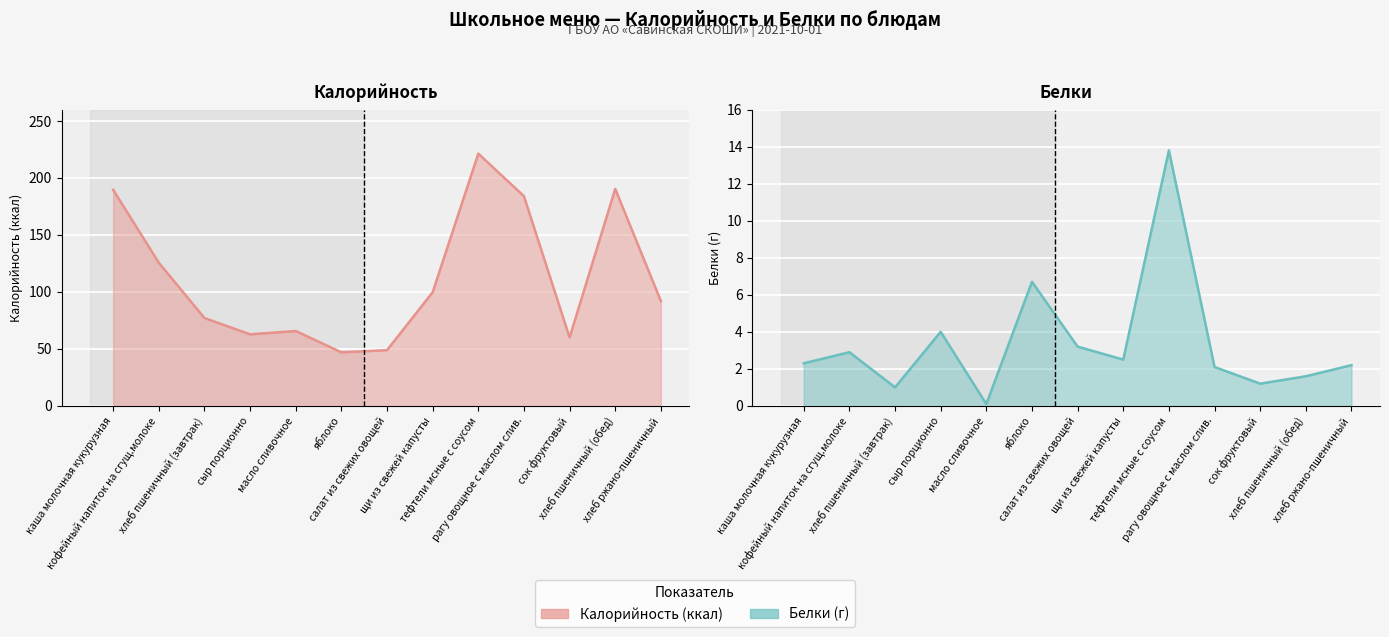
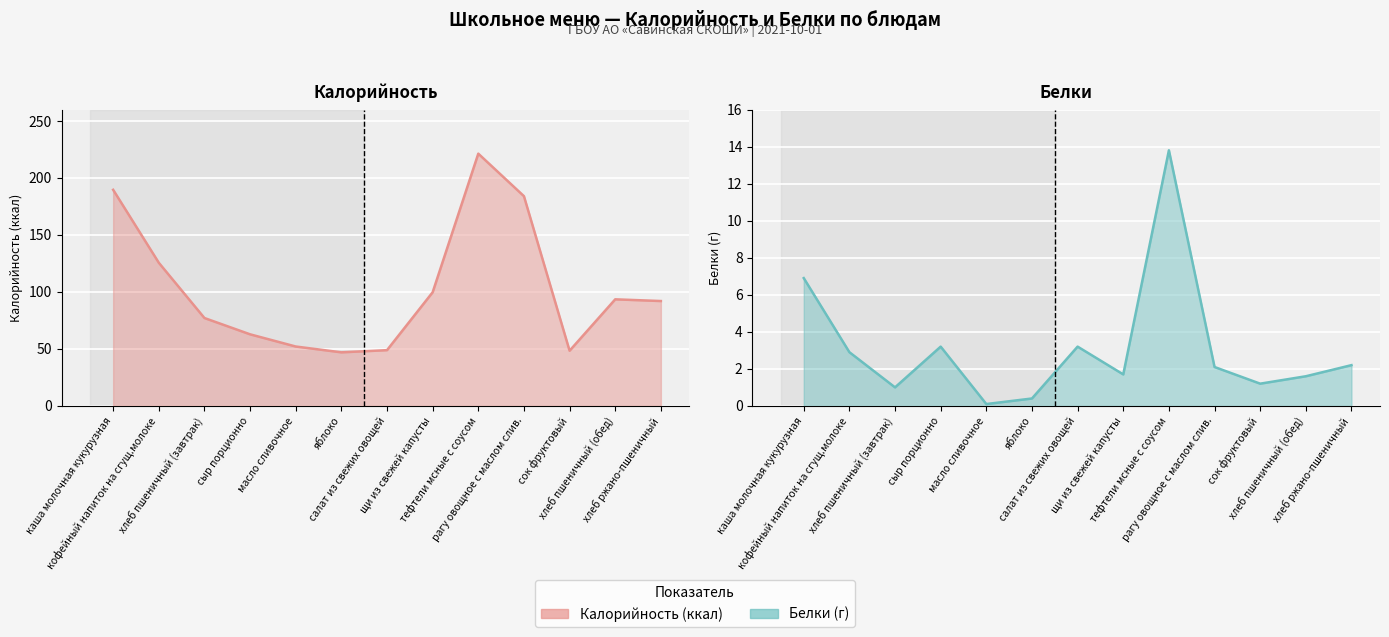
  {
    "Калорийность": {
      "каша молочная кукурузная": 190,
      "кофейный напиток на сгущ.молоке": 126,
      "хлеб пшеничный (завтрак)": 77,
      "сыр порционно": 63,
-     "масло сливочное": 66,
+     "масло сливочное": 52,
      "яблоко": 47,
      "салат из свежих овощей": 49,
      "щи из свежей капусты": 100,
      "тефтели мсные с соусом": 221,
      "рагу овощное с маслом слив.": 184,
-     "сок фруктовый": 60,
-     "хлеб пшеничный (обед)": 190,
+     "сок фруктовый": 48,
+     "хлеб пшеничный (обед)": 94,
      "хлеб ржано-пшеничный": 92
    },
    "Белки": {
-     "каша молочная кукурузная": 2.3,
+     "каша молочная кукурузная": 6.9,
      "кофейный напиток на сгущ.молоке": 2.9,
      "хлеб пшеничный (завтрак)": 1.0,
-     "сыр порционно": 4.0,
+     "сыр порционно": 3.2,
      "масло сливочное": 0.1,
-     "яблоко": 6.7,
+     "яблоко": 0.4,
      "салат из свежих овощей": 3.2,
-     "щи из свежей капусты": 2.5,
+     "щи из свежей капусты": 1.7,
      "тефтели мсные с соусом": 13.8,
      "рагу овощное с маслом слив.": 2.1,
      "сок фруктовый": 1.2,
      "хлеб пшеничный (обед)": 1.6,
      "хлеб ржано-пшеничный": 2.2
    }
  }
